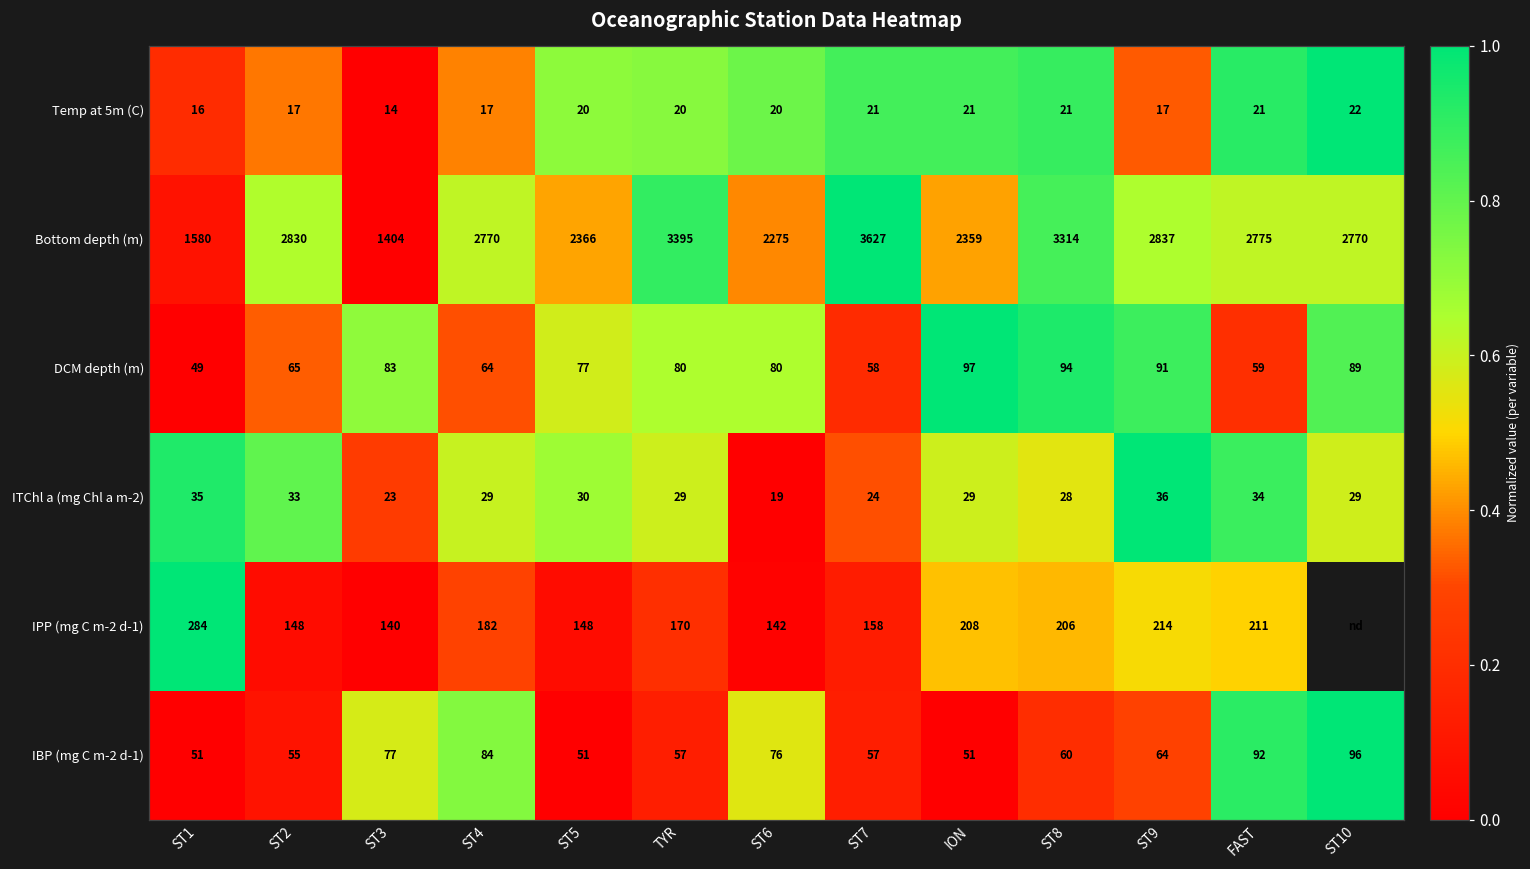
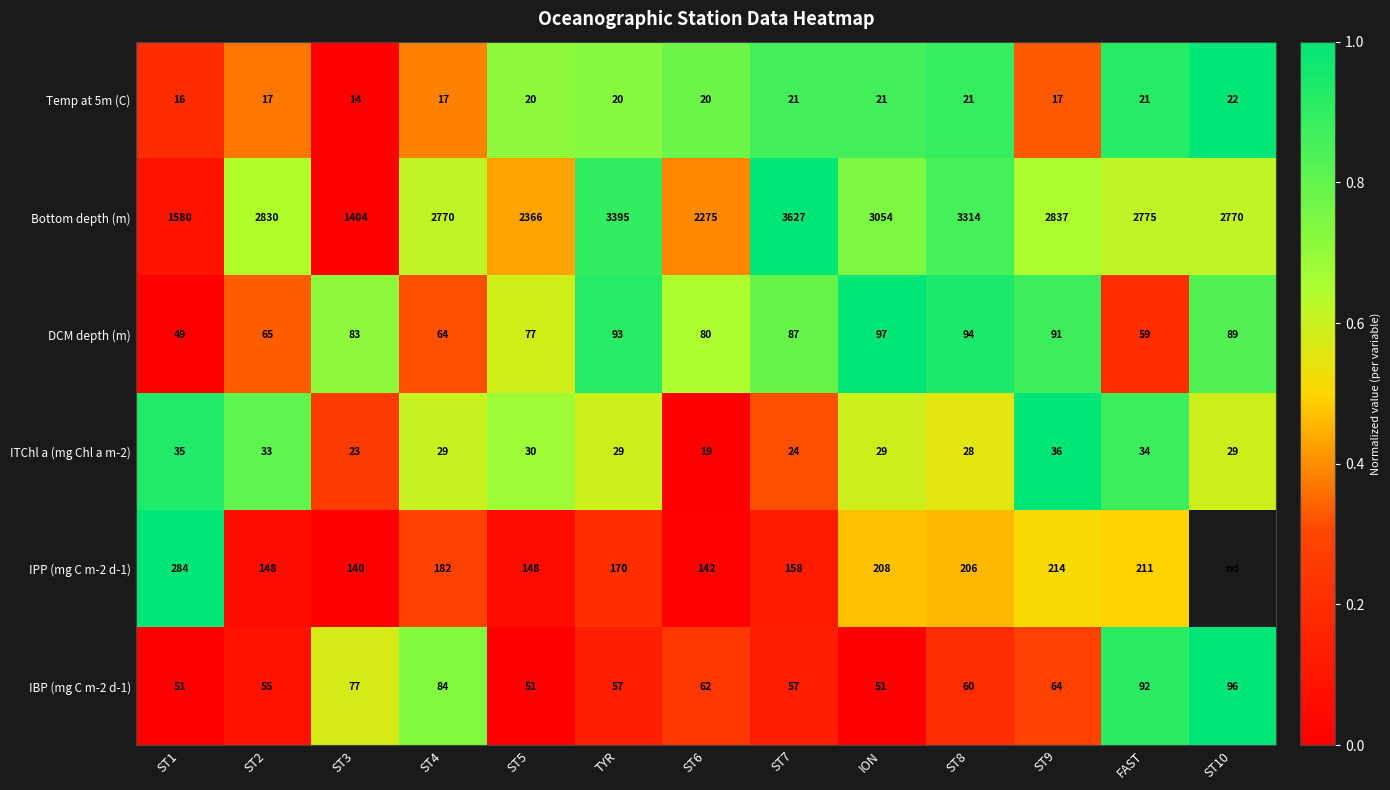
  {
    "Temp at 5m (C)": {
      "ST1": 16,
      "ST2": 17,
      "ST3": 14,
      "ST4": 17,
      "ST5": 20,
      "TYR": 20,
      "ST6": 20,
      "ST7": 21,
      "ION": 21,
      "ST8": 21,
      "ST9": 17,
      "FAST": 21,
      "ST10": 22
    },
    "Bottom depth (m)": {
      "ST1": 1580,
      "ST2": 2830,
      "ST3": 1404,
      "ST4": 2770,
      "ST5": 2366,
      "TYR": 3395,
      "ST6": 2275,
      "ST7": 3627,
-     "ION": 2359,
+     "ION": 3054,
      "ST8": 3314,
      "ST9": 2837,
      "FAST": 2775,
      "ST10": 2770
    },
    "DCM depth (m)": {
      "ST1": 49,
      "ST2": 65,
      "ST3": 83,
      "ST4": 64,
      "ST5": 77,
-     "TYR": 80,
+     "TYR": 93,
      "ST6": 80,
-     "ST7": 58,
+     "ST7": 87,
      "ION": 97,
      "ST8": 94,
      "ST9": 91,
      "FAST": 59,
      "ST10": 89
    },
    "ITChl a (mg Chl a m-2)": {
      "ST1": 35,
      "ST2": 33,
      "ST3": 23,
      "ST4": 29,
      "ST5": 30,
      "TYR": 29,
      "ST6": 19,
      "ST7": 24,
      "ION": 29,
      "ST8": 28,
      "ST9": 36,
      "FAST": 34,
      "ST10": 29
    },
    "IPP (mg C m-2 d-1)": {
      "ST1": 284,
      "ST2": 148,
      "ST3": 140,
      "ST4": 182,
      "ST5": 148,
      "TYR": 170,
      "ST6": 142,
      "ST7": 158,
      "ION": 208,
      "ST8": 206,
      "ST9": 214,
      "FAST": 211
    },
    "IBP (mg C m-2 d-1)": {
      "ST1": 51,
      "ST2": 55,
      "ST3": 77,
      "ST4": 84,
      "ST5": 51,
      "TYR": 57,
-     "ST6": 76,
+     "ST6": 62,
      "ST7": 57,
      "ION": 51,
      "ST8": 60,
      "ST9": 64,
      "FAST": 92,
      "ST10": 96
    }
  }
